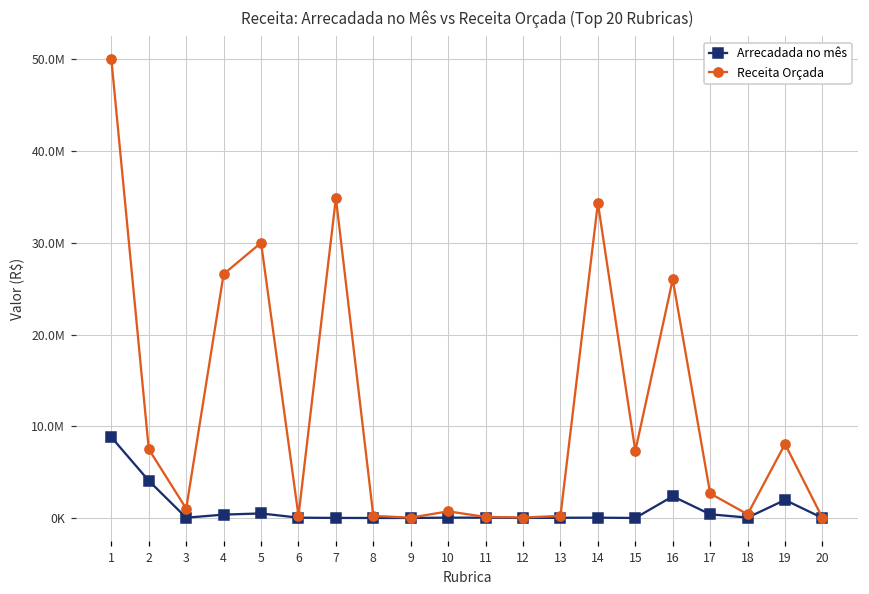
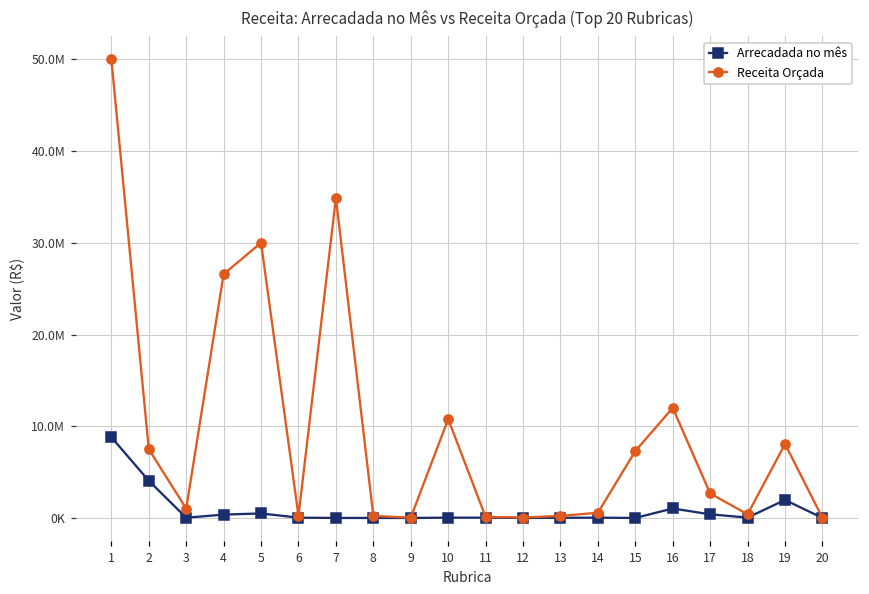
  {
    "Arrecadada no mês": {
      "1": 9000000,
      "2": 4000000,
      "3": 0,
      "4": 0,
      "5": 0,
      "7": 0,
      "10": 0,
      "14": 0,
      "15": 0,
-     "16": 2000000,
+     "16": 1000000,
      "17": 0,
      "18": 0,
      "19": 2000000
    },
    "Receita Orçada": {
      "1": 50000000,
      "2": 8000000,
      "3": 1000000,
      "4": 27000000,
      "5": 30000000,
      "7": 35000000,
-     "10": 1000000,
-     "14": 34000000,
+     "10": 11000000,
+     "14": 1000000,
      "15": 7000000,
-     "16": 26000000,
+     "16": 12000000,
      "17": 3000000,
      "18": 0,
      "19": 8000000
    }
  }
